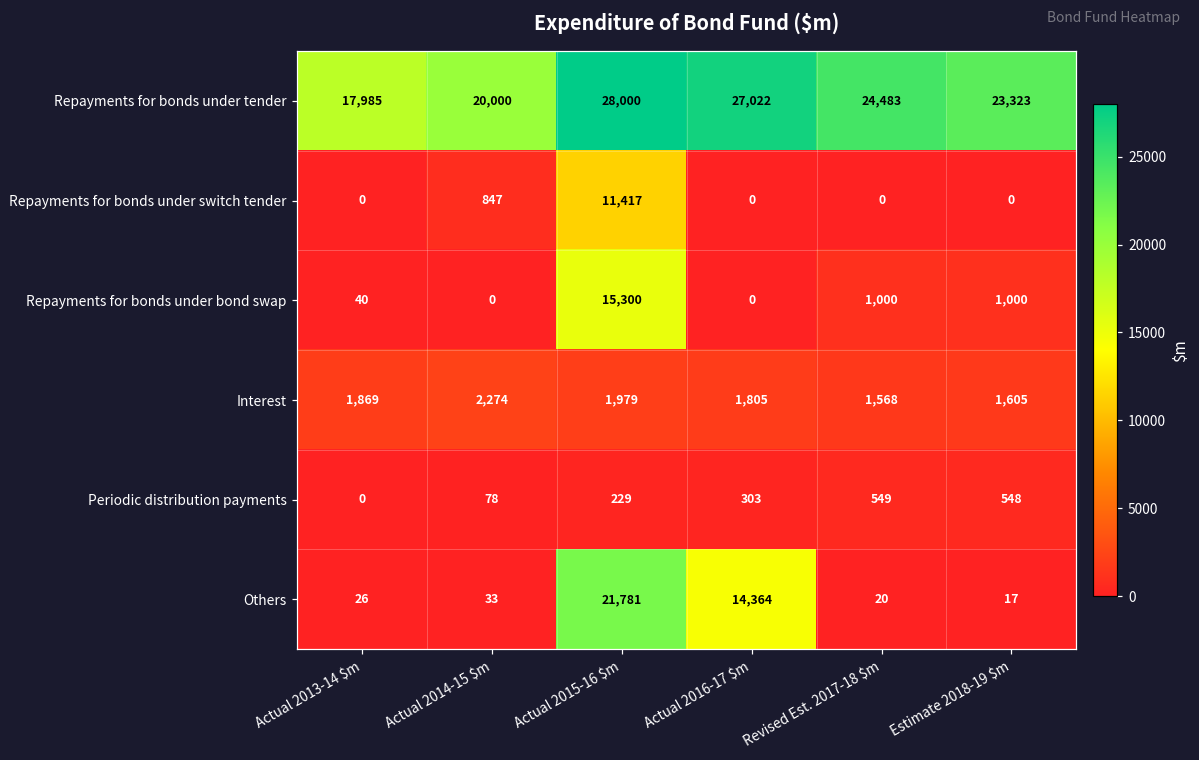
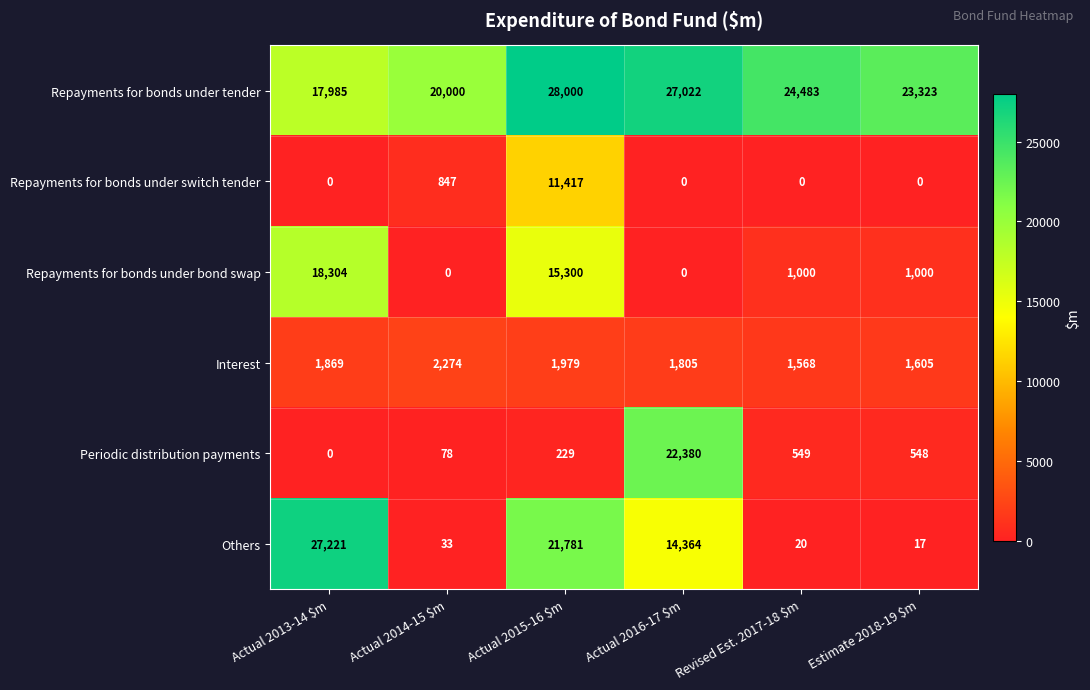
  {
    "Repayments for bonds under tender": {
      "Actual 2013-14 $m": "17,985",
      "Actual 2014-15 $m": "20,000",
      "Actual 2015-16 $m": "28,000",
      "Actual 2016-17 $m": "27,022",
      "Revised Est. 2017-18 $m": "24,483",
      "Estimate 2018-19 $m": "23,323"
    },
    "Repayments for bonds under switch tender": {
      "Actual 2013-14 $m": "0",
      "Actual 2014-15 $m": "847",
      "Actual 2015-16 $m": "11,417",
      "Actual 2016-17 $m": "0",
      "Revised Est. 2017-18 $m": "0",
      "Estimate 2018-19 $m": "0"
    },
    "Repayments for bonds under bond swap": {
-     "Actual 2013-14 $m": "40",
+     "Actual 2013-14 $m": "18,304",
      "Actual 2014-15 $m": "0",
      "Actual 2015-16 $m": "15,300",
      "Actual 2016-17 $m": "0",
      "Revised Est. 2017-18 $m": "1,000",
      "Estimate 2018-19 $m": "1,000"
    },
    "Interest": {
      "Actual 2013-14 $m": "1,869",
      "Actual 2014-15 $m": "2,274",
      "Actual 2015-16 $m": "1,979",
      "Actual 2016-17 $m": "1,805",
      "Revised Est. 2017-18 $m": "1,568",
      "Estimate 2018-19 $m": "1,605"
    },
    "Periodic distribution payments": {
      "Actual 2013-14 $m": "0",
      "Actual 2014-15 $m": "78",
      "Actual 2015-16 $m": "229",
-     "Actual 2016-17 $m": "303",
+     "Actual 2016-17 $m": "22,380",
      "Revised Est. 2017-18 $m": "549",
      "Estimate 2018-19 $m": "548"
    },
    "Others": {
-     "Actual 2013-14 $m": "26",
+     "Actual 2013-14 $m": "27,221",
      "Actual 2014-15 $m": "33",
      "Actual 2015-16 $m": "21,781",
      "Actual 2016-17 $m": "14,364",
      "Revised Est. 2017-18 $m": "20",
      "Estimate 2018-19 $m": "17"
    }
  }
